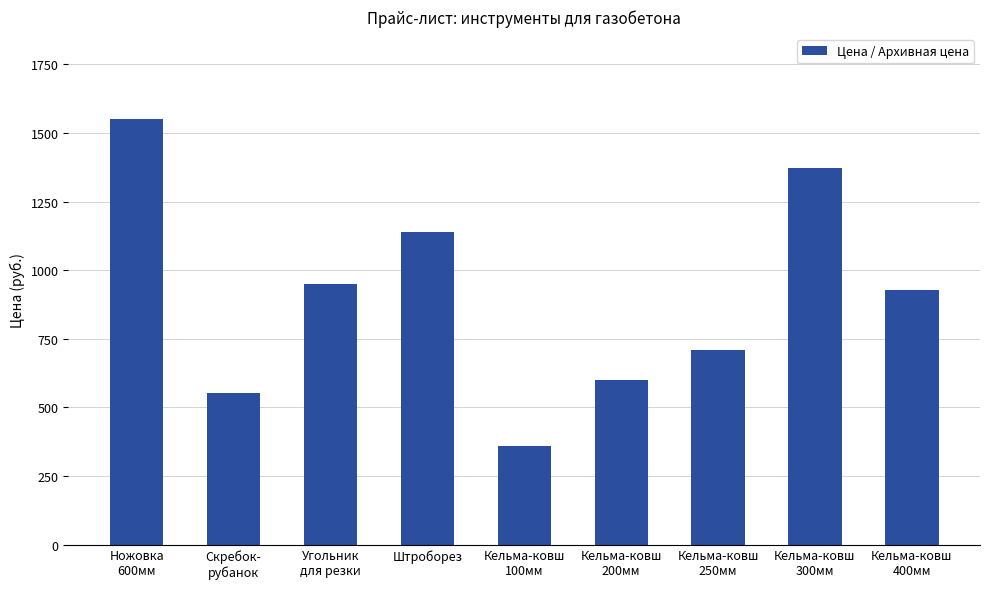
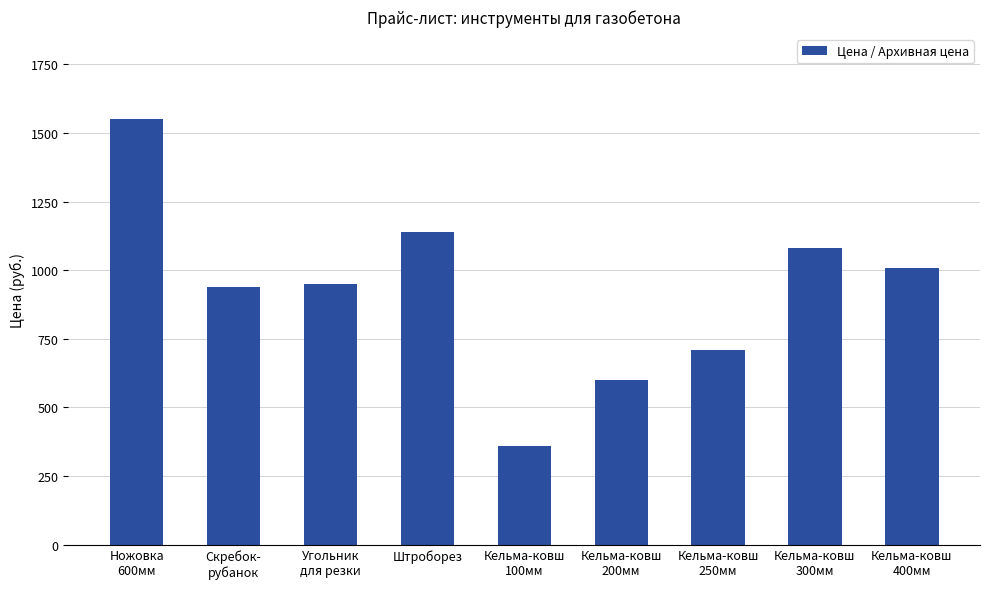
  {
    "Ножовка 600мм": 1550,
-   "Скребок- рубанок": 550,
+   "Скребок- рубанок": 940,
    "Угольник для резки": 950,
    "Штроборез": 1140,
    "Кельма-ковш 100мм": 360,
    "Кельма-ковш 200мм": 600,
    "Кельма-ковш 250мм": 710,
-   "Кельма-ковш 300мм": 1370,
-   "Кельма-ковш 400мм": 930
+   "Кельма-ковш 300мм": 1080,
+   "Кельма-ковш 400мм": 1010
  }
